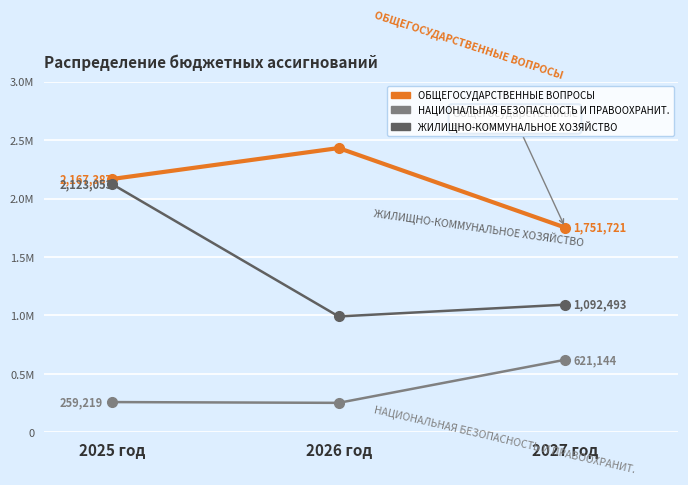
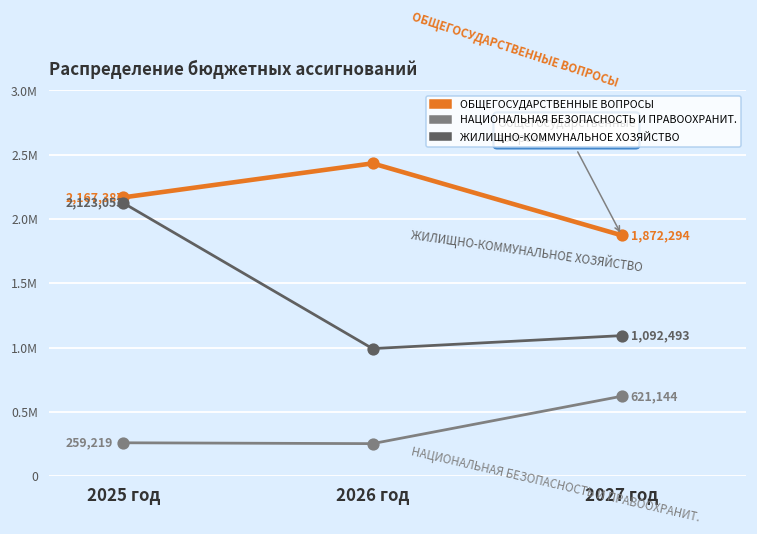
  {
    "ОБЩЕГОСУДАРСТВЕННЫЕ ВОПРОСЫ": {
-     "2027 год": "1,751,721"
+     "2027 год": "1,872,294"
    }
  }
